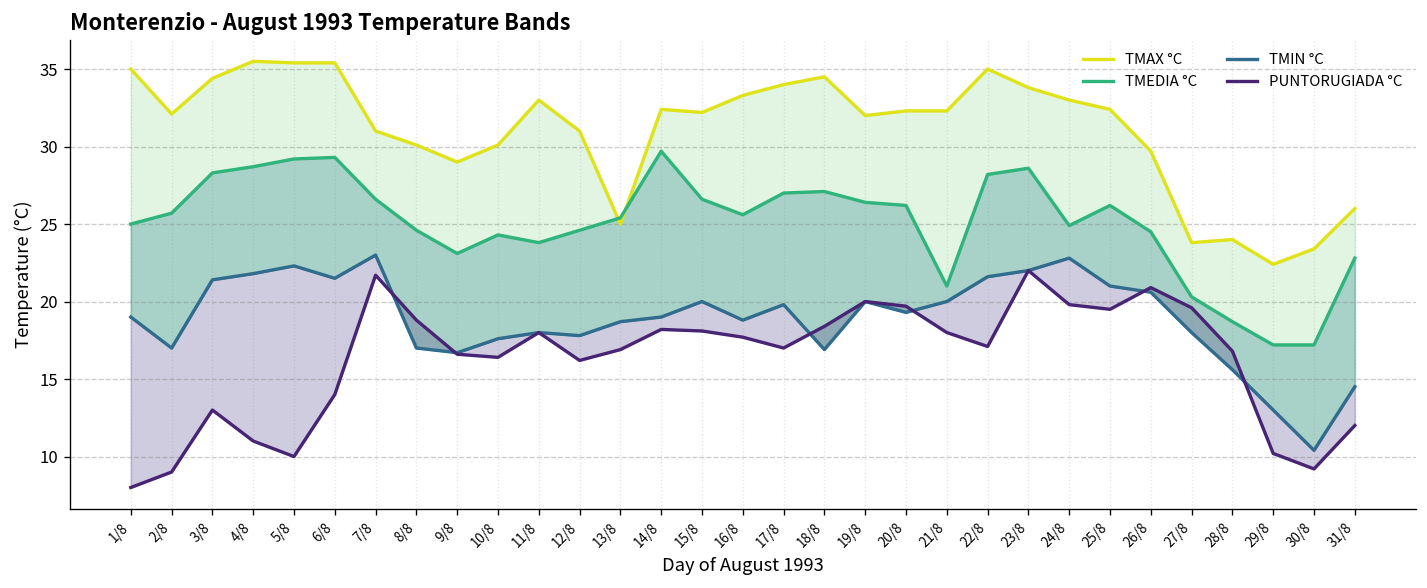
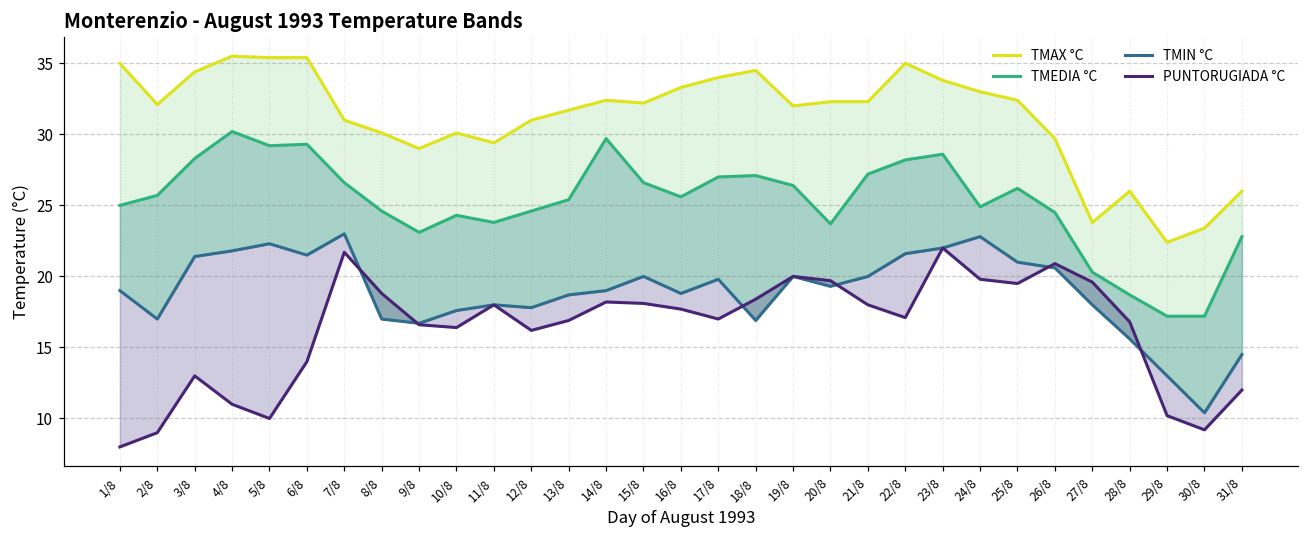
  {
    "TMAX °C": {
      "1/8": 35.0,
      "2/8": 32.1,
      "3/8": 34.4,
      "4/8": 35.5,
      "5/8": 35.4,
      "6/8": 35.4,
      "7/8": 31.0,
      "8/8": 30.1,
      "9/8": 29.0,
      "10/8": 30.1,
-     "11/8": 33.0,
+     "11/8": 29.4,
      "12/8": 31.0,
-     "13/8": 25.0,
+     "13/8": 31.7,
      "14/8": 32.4,
      "15/8": 32.2,
      "16/8": 33.3,
      "17/8": 34.0,
      "18/8": 34.5,
      "19/8": 32.0,
      "20/8": 32.3,
      "21/8": 32.3,
      "22/8": 35.0,
      "23/8": 33.8,
      "24/8": 33.0,
      "25/8": 32.4,
      "26/8": 29.7,
      "27/8": 23.8,
-     "28/8": 24,
+     "28/8": 26,
      "29/8": 22.4,
      "30/8": 23.4,
      "31/8": 26.0
    },
    "TMEDIA °C": {
      "1/8": 25.0,
      "2/8": 25.7,
      "3/8": 28.3,
-     "4/8": 28.7,
+     "4/8": 30.2,
      "5/8": 29.2,
      "6/8": 29.3,
      "7/8": 26.6,
      "8/8": 24.6,
      "9/8": 23.1,
      "10/8": 24.3,
      "11/8": 23.8,
      "12/8": 24.6,
      "13/8": 25.4,
      "14/8": 29.7,
      "15/8": 26.6,
      "16/8": 25.6,
      "17/8": 27.0,
      "18/8": 27.1,
      "19/8": 26.4,
-     "20/8": 26.2,
-     "21/8": 21.0,
+     "20/8": 23.7,
+     "21/8": 27.2,
      "22/8": 28.2,
      "23/8": 28.6,
      "24/8": 24.9,
      "25/8": 26.2,
      "26/8": 24.5,
      "27/8": 20.3,
      "28/8": 18.7,
      "29/8": 17.2,
      "30/8": 17.2,
      "31/8": 22.8
    },
    "TMIN °C": {
      "8/8": 17.0,
      "18/8": 16.9,
      "20/8": 19.3,
      "26/8": 20.6,
      "27/8": 18.0,
      "28/8": 15.6
    }
  }
